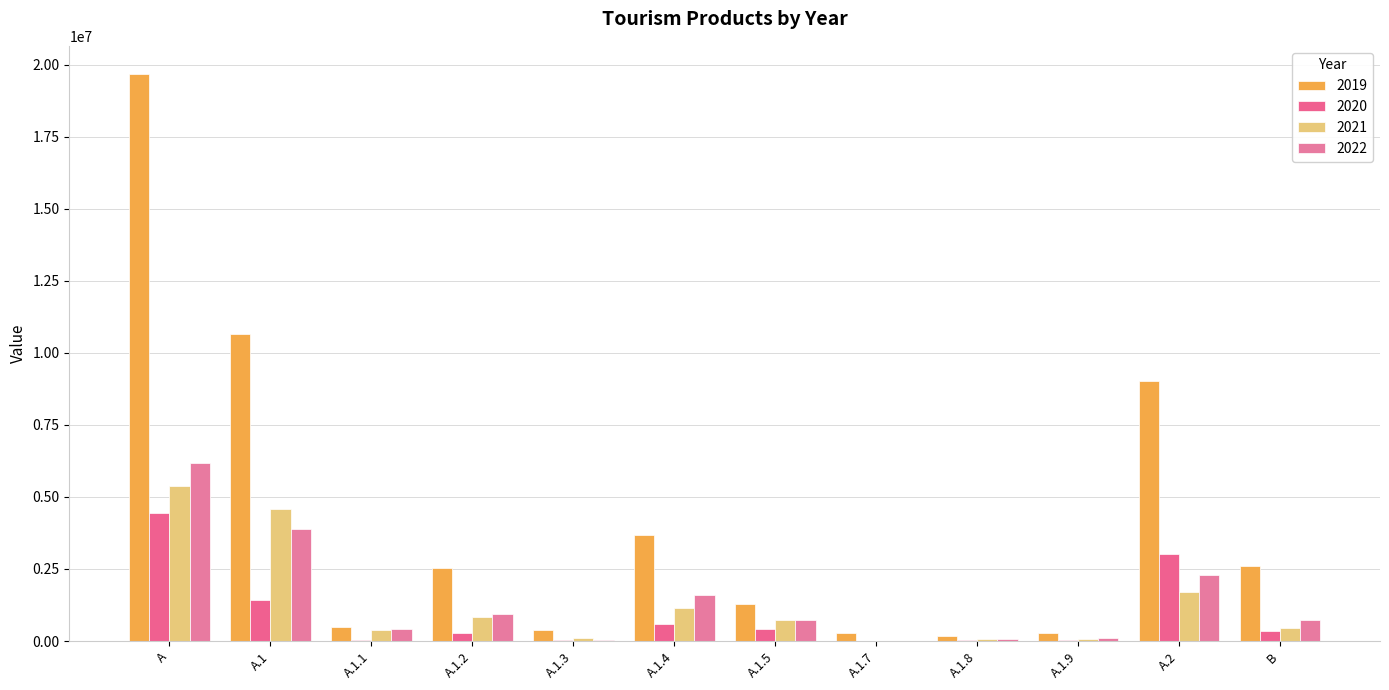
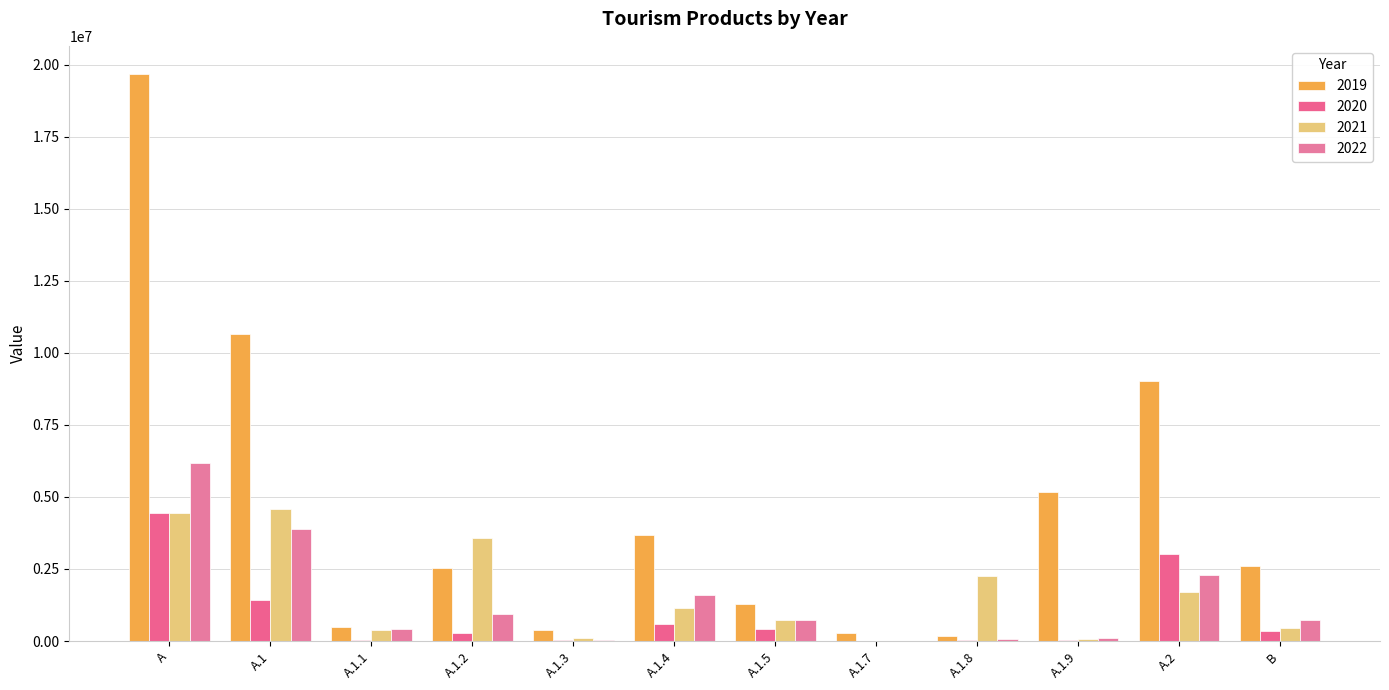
  {
    "2019": {
      "А": 19700000,
      "А.1": 10700000,
      "А.1.1": 500000,
      "А.1.2": 2500000,
      "А.1.3": 400000,
      "А.1.4": 3700000,
      "А.1.5": 1300000,
      "А.1.7": 300000,
      "А.1.8": 200000,
-     "А.1.9": 300000,
+     "А.1.9": 5200000,
      "А.2": 9000000,
      "B": 2600000
    },
    "2021": {
-     "А": 5400000,
+     "А": 4400000,
      "А.1": 4600000,
      "А.1.1": 400000,
-     "А.1.2": 800000,
+     "А.1.2": 3600000,
      "А.1.3": 100000,
      "А.1.4": 1200000,
      "А.1.5": 700000,
-     "А.1.8": 100000,
+     "А.1.8": 2300000,
      "А.2": 1700000,
      "B": 400000
    }
  }
